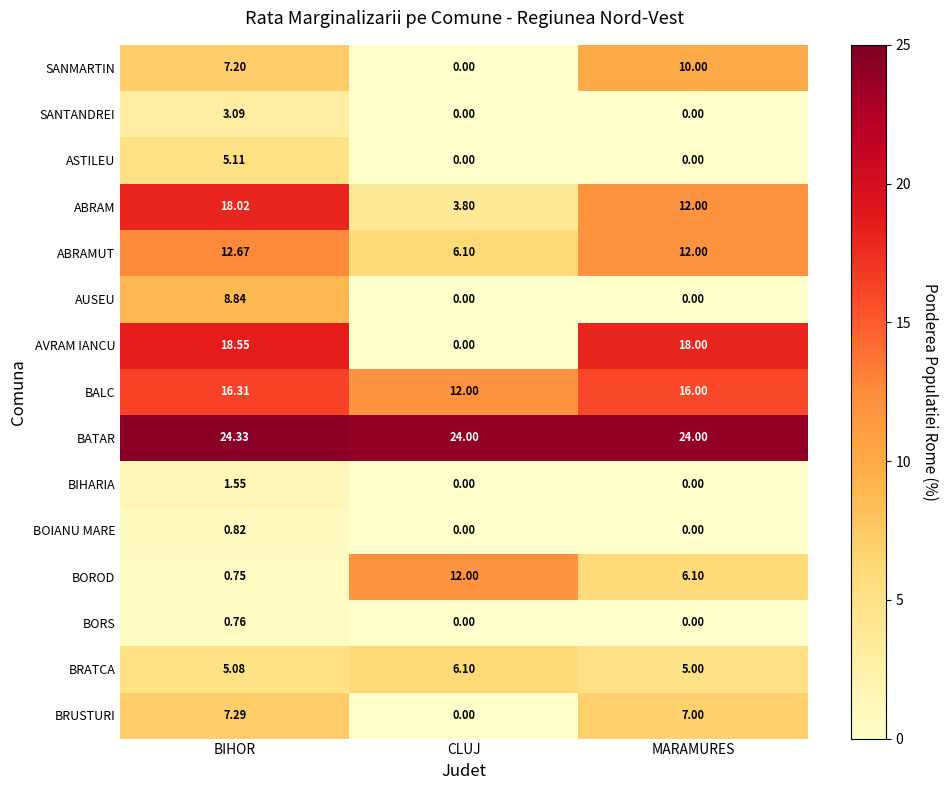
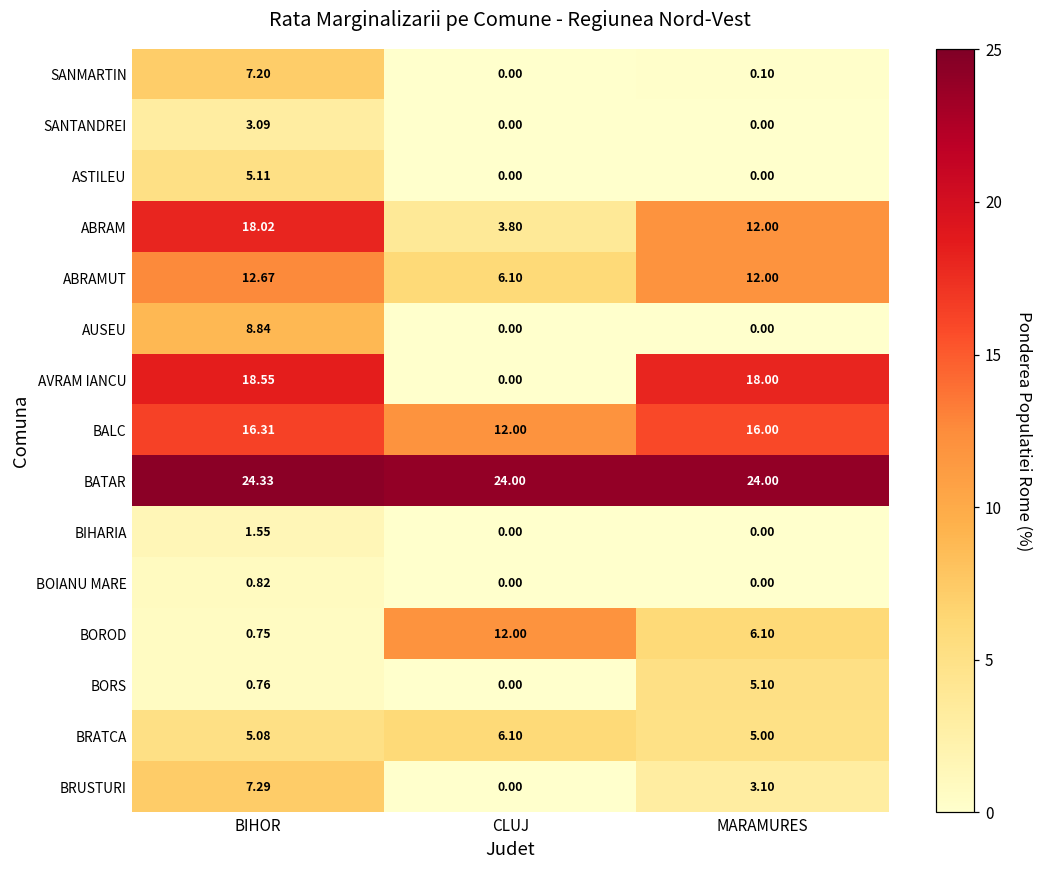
  {
    "SANMARTIN": {
      "BIHOR": 7.20,
      "CLUJ": 0.00,
-     "MARAMURES": 10.00
+     "MARAMURES": 0.10
    },
    "SANTANDREI": {
      "BIHOR": 3.09,
      "CLUJ": 0.00,
      "MARAMURES": 0.00
    },
    "ASTILEU": {
      "BIHOR": 5.11,
      "CLUJ": 0.00,
      "MARAMURES": 0.00
    },
    "ABRAM": {
      "BIHOR": 18.02,
      "CLUJ": 3.80,
      "MARAMURES": 12.00
    },
    "ABRAMUT": {
      "BIHOR": 12.67,
      "CLUJ": 6.10,
      "MARAMURES": 12.00
    },
    "AUSEU": {
      "BIHOR": 8.84,
      "CLUJ": 0.00,
      "MARAMURES": 0.00
    },
    "AVRAM IANCU": {
      "BIHOR": 18.55,
      "CLUJ": 0.00,
      "MARAMURES": 18.00
    },
    "BALC": {
      "BIHOR": 16.31,
      "CLUJ": 12.00,
      "MARAMURES": 16.00
    },
    "BATAR": {
      "BIHOR": 24.33,
      "CLUJ": 24.00,
      "MARAMURES": 24.00
    },
    "BIHARIA": {
      "BIHOR": 1.55,
      "CLUJ": 0.00,
      "MARAMURES": 0.00
    },
    "BOIANU MARE": {
      "BIHOR": 0.82,
      "CLUJ": 0.00,
      "MARAMURES": 0.00
    },
    "BOROD": {
      "BIHOR": 0.75,
      "CLUJ": 12.00,
      "MARAMURES": 6.10
    },
    "BORS": {
      "BIHOR": 0.76,
      "CLUJ": 0.00,
-     "MARAMURES": 0.00
+     "MARAMURES": 5.10
    },
    "BRATCA": {
      "BIHOR": 5.08,
      "CLUJ": 6.10,
      "MARAMURES": 5.00
    },
    "BRUSTURI": {
      "BIHOR": 7.29,
      "CLUJ": 0.00,
-     "MARAMURES": 7.00
+     "MARAMURES": 3.10
    }
  }
